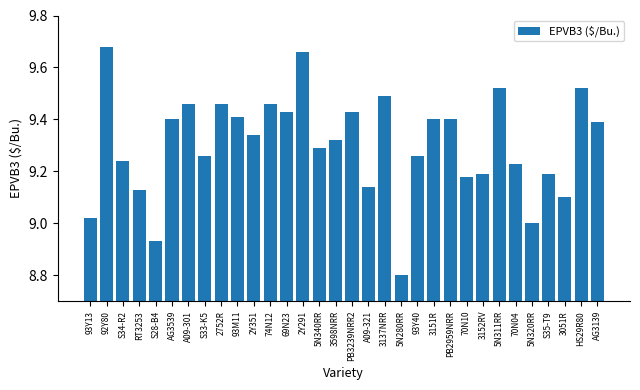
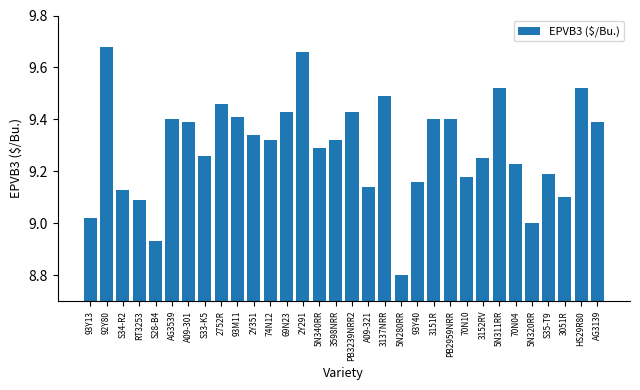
  {
    "93Y13": 9.02,
    "92Y80": 9.68,
-   "S34-R2": 9.24,
-   "RT3253": 9.13,
+   "S34-R2": 9.13,
+   "RT3253": 9.09,
    "S28-B4": 8.93,
    "AG3539": 9.40,
-   "A09-301": 9.46,
+   "A09-301": 9.39,
    "S33-K5": 9.26,
    "2752R": 9.46,
    "93M11": 9.41,
    "2Y351": 9.34,
-   "74N12": 9.46,
+   "74N12": 9.32,
    "69N23": 9.43,
    "2Y291": 9.66,
    "5N340RR": 9.29,
    "3598NRR": 9.32,
    "PB3239NRR2": 9.43,
    "A09-321": 9.14,
    "3137NRR": 9.49,
    "5N280RR": 8.80,
-   "93Y40": 9.26,
+   "93Y40": 9.16,
    "3151R": 9.40,
    "PB2959NRR": 9.40,
    "70N10": 9.18,
-   "3152RV": 9.19,
+   "3152RV": 9.25,
    "5N311RR": 9.52,
    "70N04": 9.23,
    "5N320RR": 9.00,
    "S35-T9": 9.19,
    "3051R": 9.10,
    "HS29R80": 9.52,
    "AG3139": 9.39
  }
